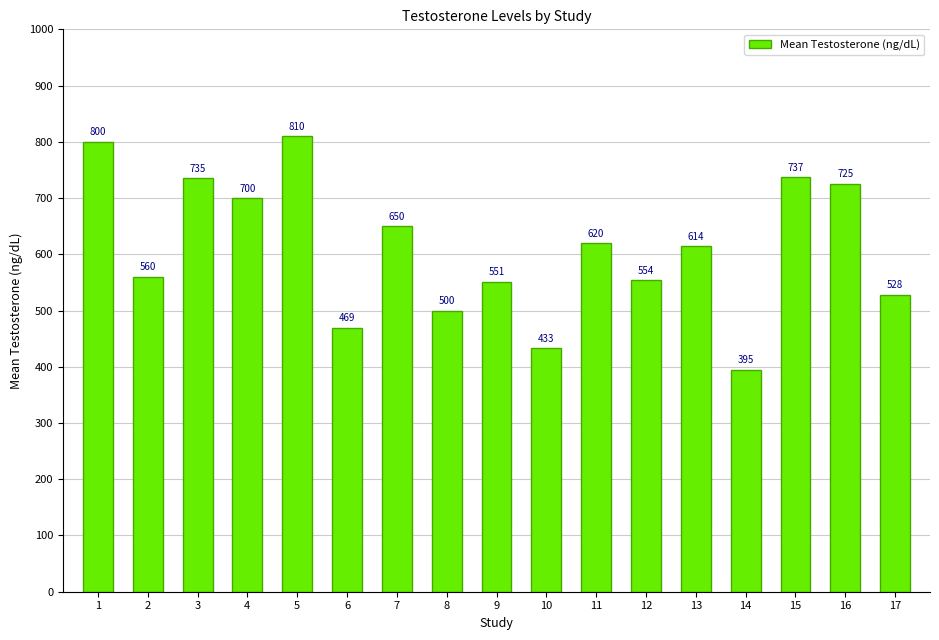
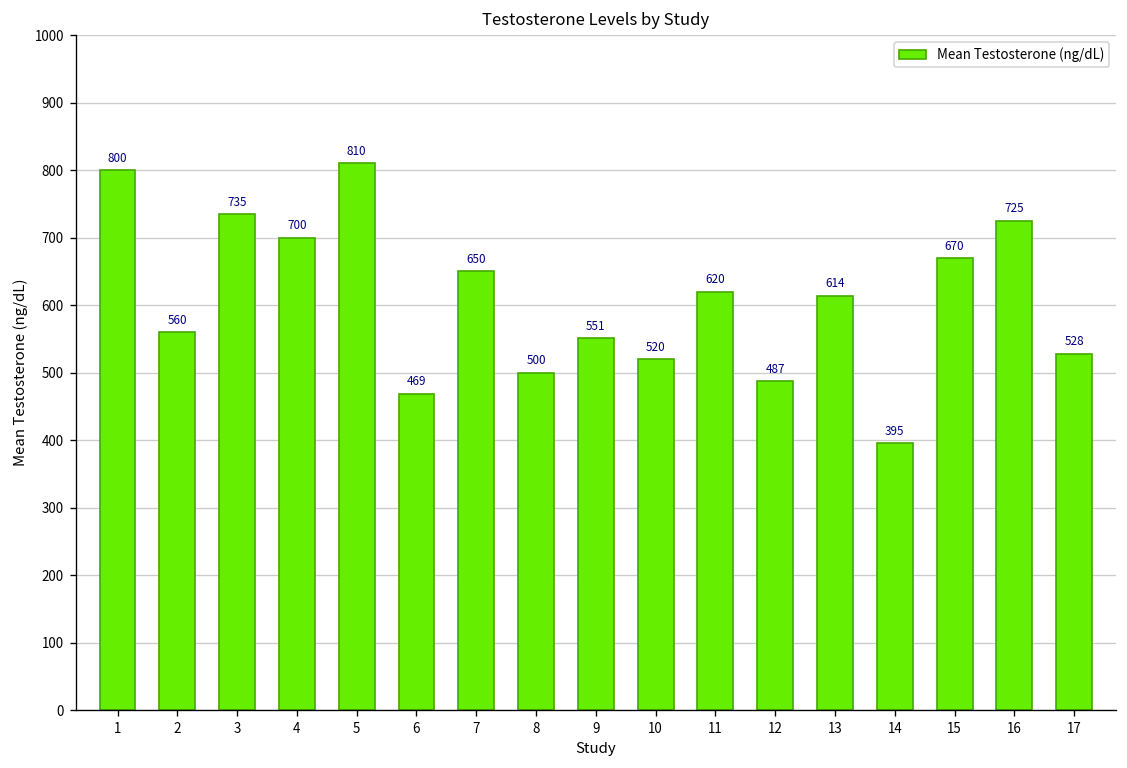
  {
    "1": 800,
    "2": 560,
    "3": 735,
    "4": 700,
    "5": 810,
    "6": 469,
    "7": 650,
    "8": 500,
    "9": 551,
-   "10": 433,
+   "10": 520,
    "11": 620,
-   "12": 554,
+   "12": 487,
    "13": 614,
    "14": 395,
-   "15": 737,
+   "15": 670,
    "16": 725,
    "17": 528
  }
